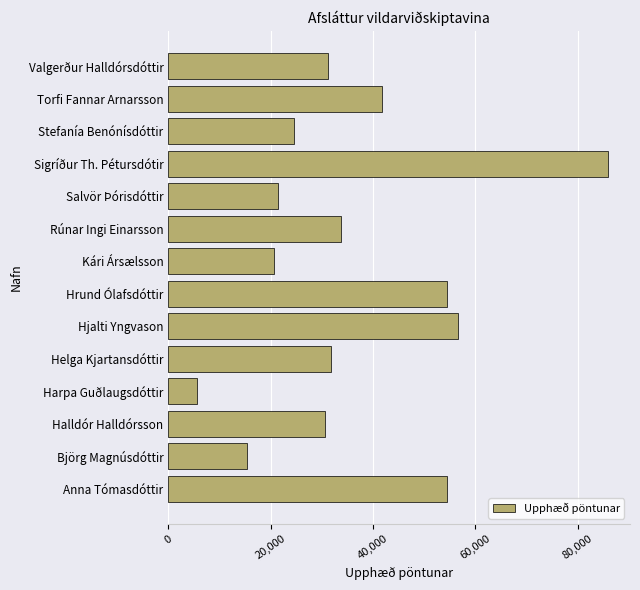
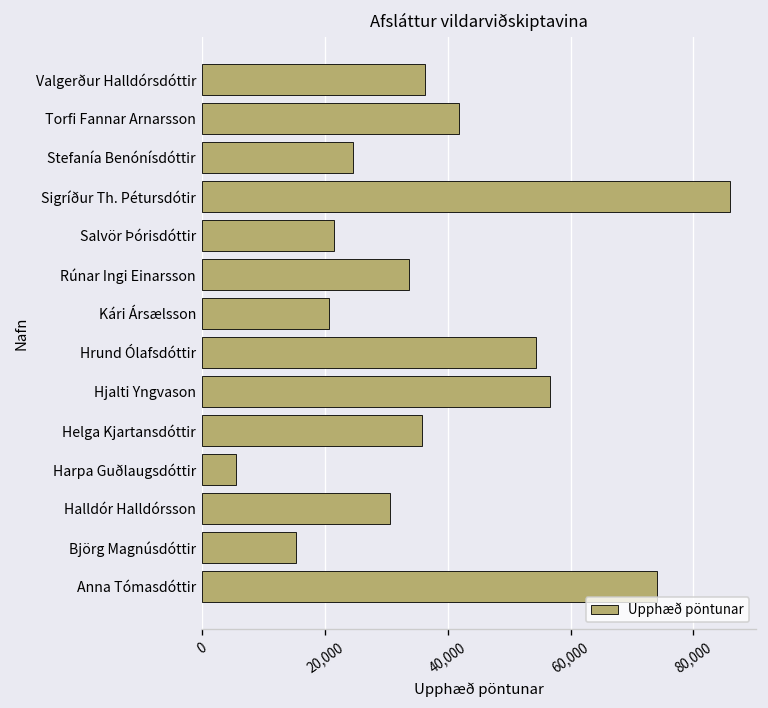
  {
-   "Valgerður Halldórsdóttir": "31,000",
+   "Valgerður Halldórsdóttir": "36,000",
    "Torfi Fannar Arnarsson": "42,000",
    "Stefanía Benónísdóttir": "25,000",
    "Sigríður Th. Pétursdótir": "86,000",
    "Salvör Þórisdóttir": "21,000",
    "Rúnar Ingi Einarsson": "34,000",
    "Kári Ársælsson": "21,000",
    "Hrund Ólafsdóttir": "54,000",
    "Hjalti Yngvason": "57,000",
-   "Helga Kjartansdóttir": "32,000",
+   "Helga Kjartansdóttir": "36,000",
    "Harpa Guðlaugsdóttir": "6,000",
    "Halldór Halldórsson": "31,000",
    "Björg Magnúsdóttir": "15,000",
-   "Anna Tómasdóttir": "55,000"
+   "Anna Tómasdóttir": "74,000"
  }
